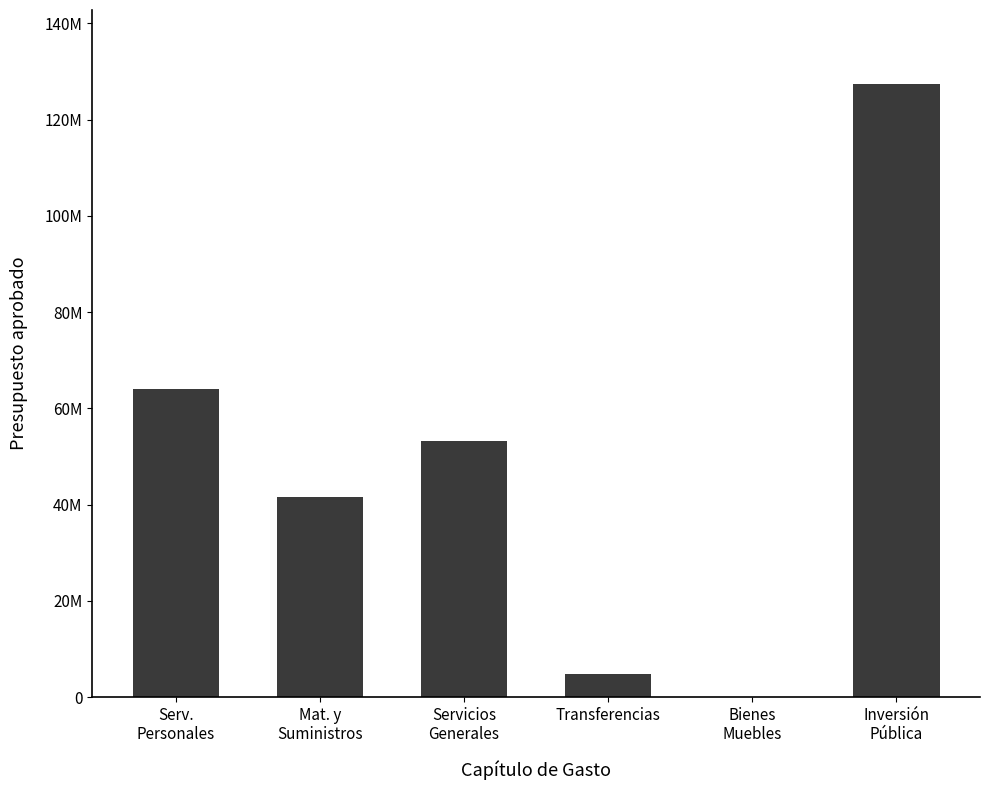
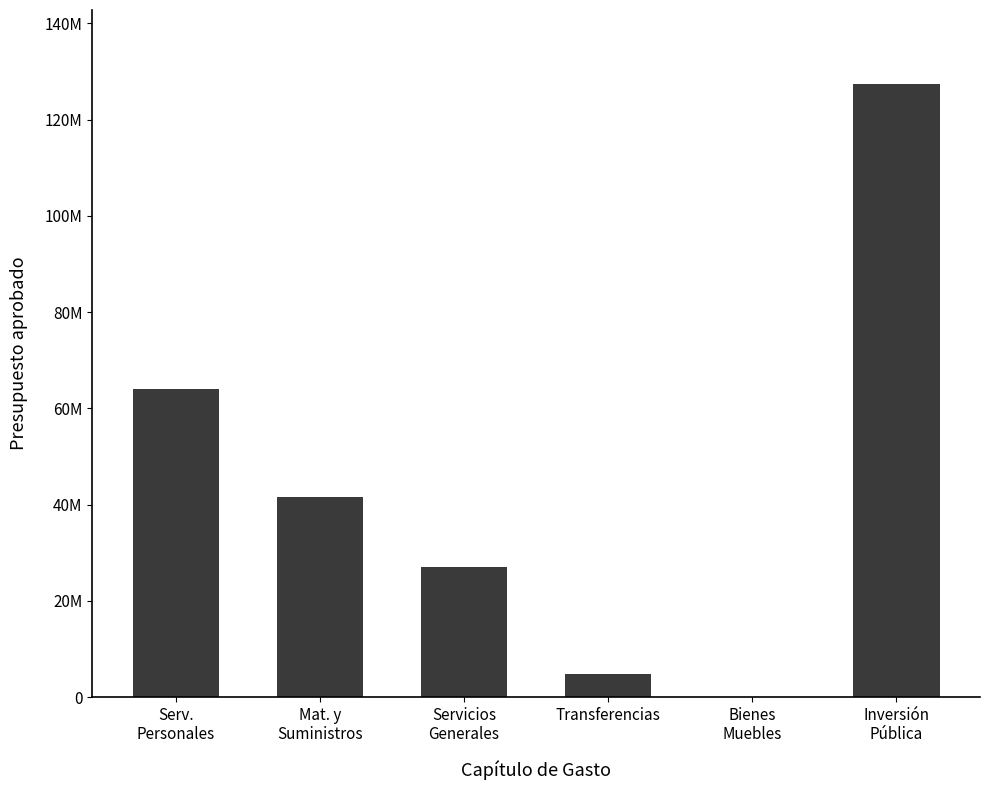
  {
    "Serv. Personales": 64000000,
    "Mat. y Suministros": 42000000,
-   "Servicios Generales": 53000000,
+   "Servicios Generales": 27000000,
    "Transferencias": 5000000,
    "Inversión Pública": 127000000
  }
